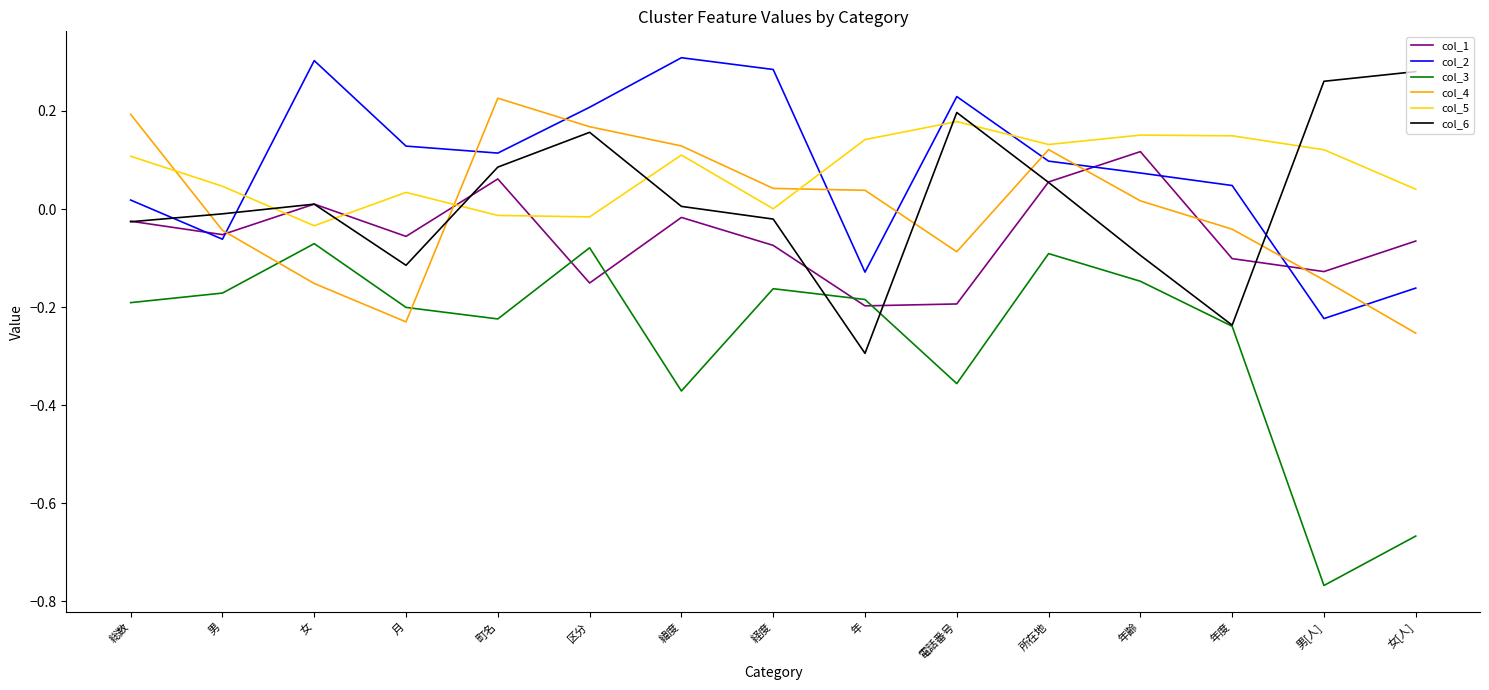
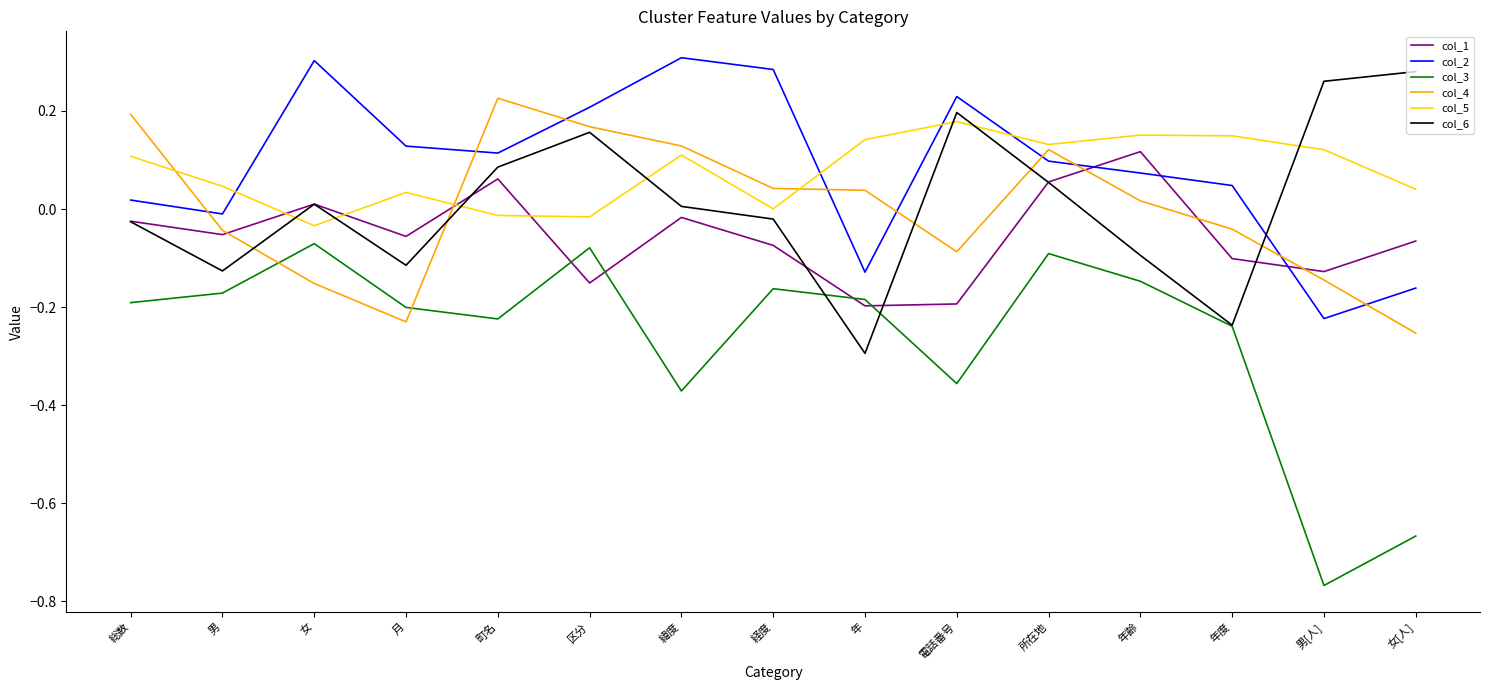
  {
    "col_1": {
      "男": -0.05,
      "月": -0.06,
      "町名": 0.06,
      "区分": -0.15,
      "緯度": -0.02,
      "経度": -0.07,
      "年": -0.20,
      "電話番号": -0.19,
      "年齢": 0.12,
      "年度": -0.10,
      "男[人]": -0.13,
      "女[人]": -0.07
    },
    "col_2": {
      "総数": 0.02,
-     "男": -0.06,
+     "男": -0.01,
      "女": 0.30,
      "月": 0.13,
      "町名": 0.11,
      "区分": 0.21,
      "緯度": 0.31,
      "経度": 0.28,
      "年": -0.13,
      "電話番号": 0.23,
      "所在地": 0.10,
      "年齢": 0.07,
      "年度": 0.05,
      "男[人]": -0.22,
      "女[人]": -0.16
    },
    "col_3": {
      "総数": -0.19,
      "男": -0.17,
      "女": -0.07,
      "月": -0.20,
      "町名": -0.22,
      "区分": -0.08,
      "緯度": -0.37,
      "経度": -0.16,
      "年": -0.18,
      "電話番号": -0.36,
      "所在地": -0.09,
      "年齢": -0.15,
      "男[人]": -0.77,
      "女[人]": -0.67
    },
    "col_6": {
-     "男": -0.01,
+     "男": -0.13,
      "月": -0.11,
      "町名": 0.09,
      "区分": 0.16,
      "緯度": 0.01,
      "経度": -0.02,
      "年": -0.29,
      "電話番号": 0.20,
      "年齢": -0.09,
      "男[人]": 0.26
    }
  }
